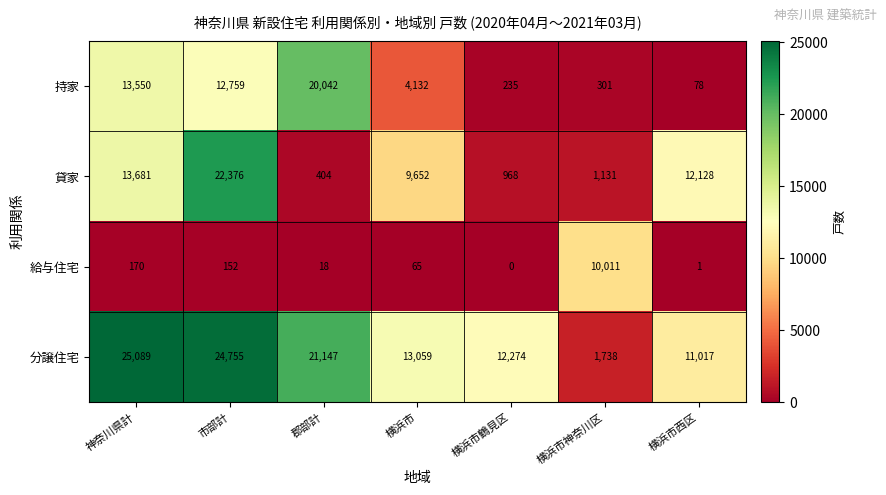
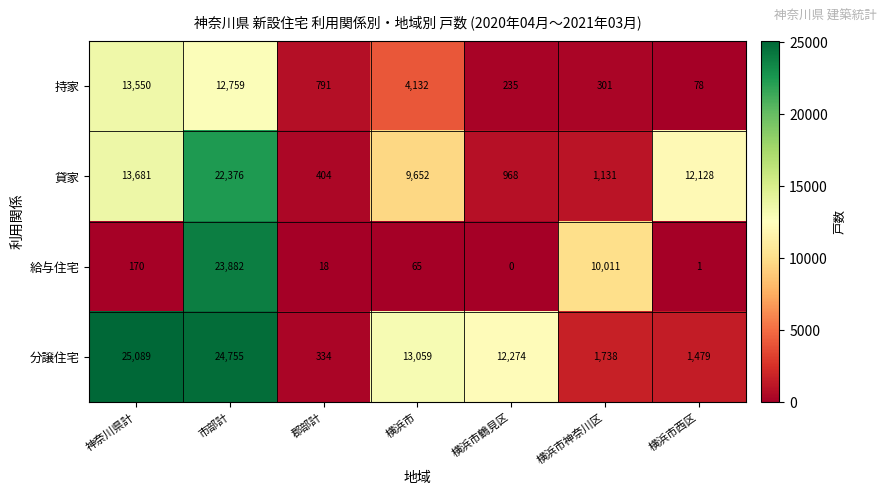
  {
    "持家": {
      "神奈川県計": "13,550",
      "市部計": "12,759",
-     "郡部計": "20,042",
+     "郡部計": "791",
      "横浜市": "4,132",
      "横浜市鶴見区": "235",
      "横浜市神奈川区": "301",
      "横浜市西区": "78"
    },
    "貸家": {
      "神奈川県計": "13,681",
      "市部計": "22,376",
      "郡部計": "404",
      "横浜市": "9,652",
      "横浜市鶴見区": "968",
      "横浜市神奈川区": "1,131",
      "横浜市西区": "12,128"
    },
    "給与住宅": {
      "神奈川県計": "170",
-     "市部計": "152",
+     "市部計": "23,882",
      "郡部計": "18",
      "横浜市": "65",
      "横浜市鶴見区": "0",
      "横浜市神奈川区": "10,011",
      "横浜市西区": "1"
    },
    "分譲住宅": {
      "神奈川県計": "25,089",
      "市部計": "24,755",
-     "郡部計": "21,147",
+     "郡部計": "334",
      "横浜市": "13,059",
      "横浜市鶴見区": "12,274",
      "横浜市神奈川区": "1,738",
-     "横浜市西区": "11,017"
+     "横浜市西区": "1,479"
    }
  }
